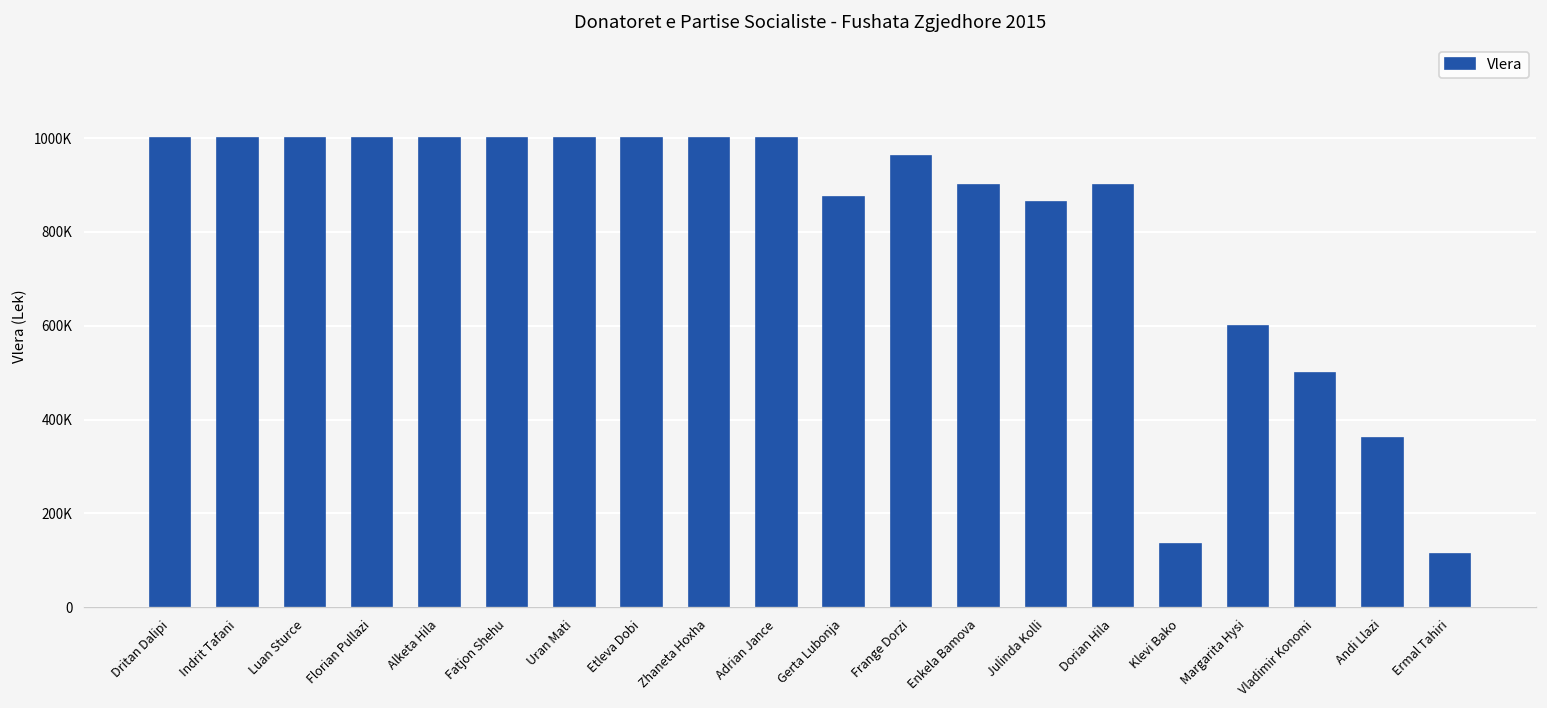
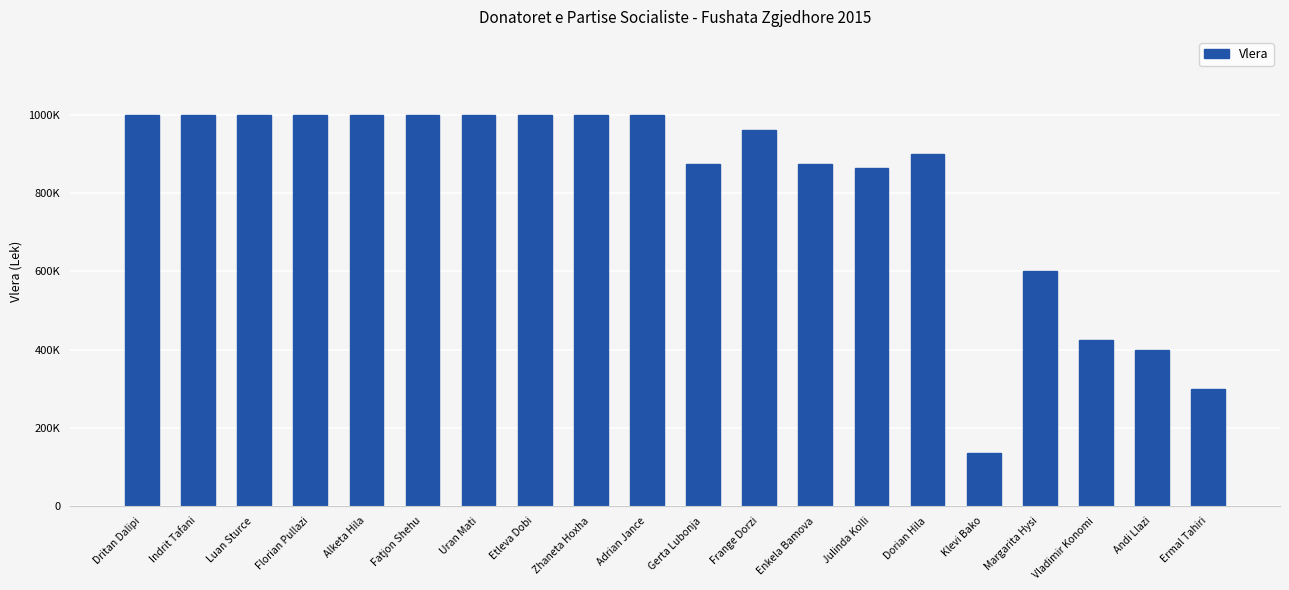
  {
    "Dritan Dalipi": 1000000,
    "Indrit Tafani": 1000000,
    "Luan Sturce": 1000000,
    "Florian Pullazi": 1000000,
    "Alketa Hila": 1000000,
    "Fatjon Shehu": 1000000,
    "Uran Mati": 1000000,
    "Etleva Dobi": 1000000,
    "Zhaneta Hoxha": 1000000,
    "Adrian Jance": 1000000,
    "Gerta Lubonja": 880000,
    "Frange Dorzi": 960000,
-   "Enkela Bamova": 900000,
+   "Enkela Bamova": 870000,
    "Julinda Kolli": 860000,
    "Dorian Hila": 900000,
    "Klevi Bako": 130000,
    "Margarita Hysi": 600000,
-   "Vladimir Konomi": 500000,
-   "Andi Llazi": 360000,
-   "Ermal Tahiri": 110000
+   "Vladimir Konomi": 430000,
+   "Andi Llazi": 400000,
+   "Ermal Tahiri": 300000
  }
